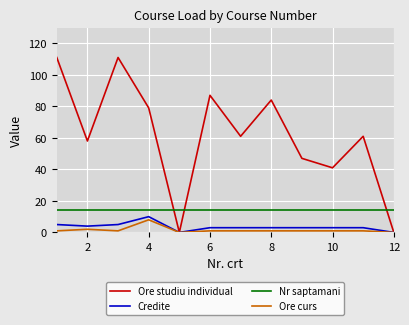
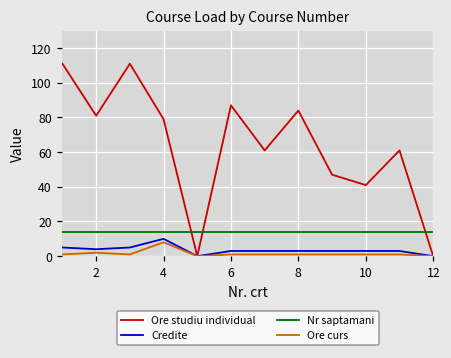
  {
    "Ore studiu individual": {
-     "2": 58,
+     "2": 81,
      "4": 79,
      "6": 87,
      "8": 84,
      "10": 41
    },
    "Credite": {
      "2": 4,
      "4": 10,
      "6": 3,
      "8": 3,
      "10": 3
    },
    "Nr saptamani": {
      "2": 14,
      "4": 14,
      "6": 14,
      "8": 14,
      "10": 14,
      "12": 14
    },
    "Ore curs": {
      "2": 2,
      "4": 8,
      "6": 1,
      "8": 1,
      "10": 1
    }
  }
